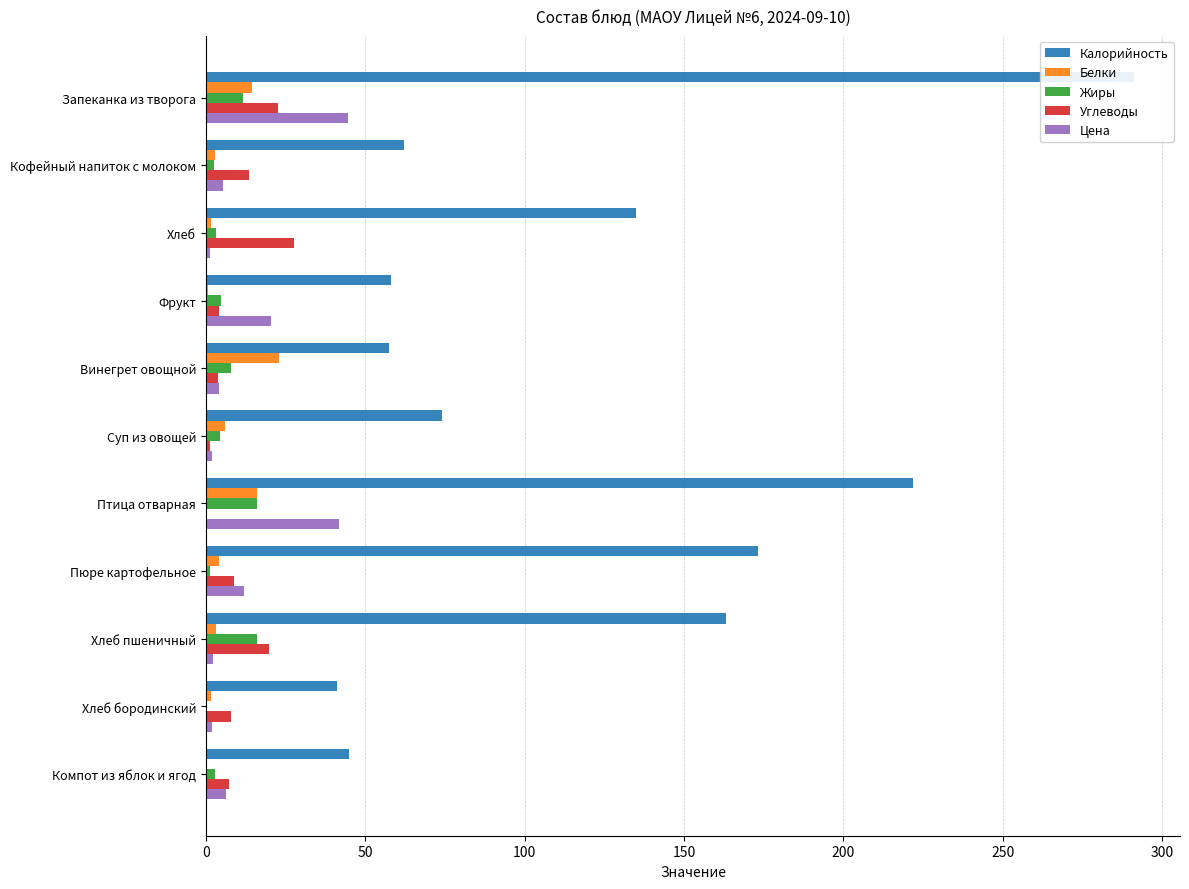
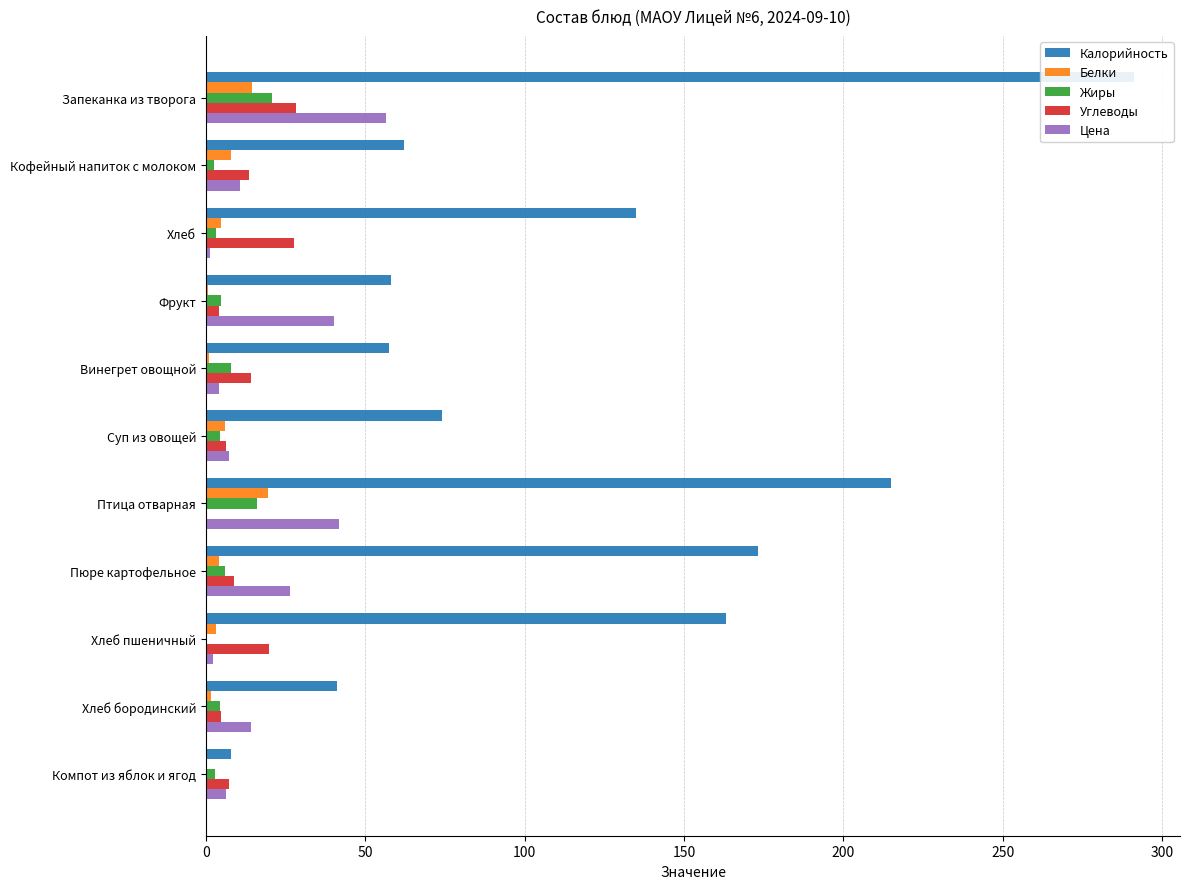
  {
    "Калорийность": {
      "Кофейный напиток с молоком": 62,
      "Хлеб": 135,
      "Фрукт": 58,
      "Винегрет овощной": 57,
      "Суп из овощей": 74,
-     "Птица отварная": 222,
+     "Птица отварная": 215,
      "Пюре картофельное": 173,
      "Хлеб пшеничный": 163,
      "Хлеб бородинский": 41,
-     "Компот из яблок и ягод": 45
+     "Компот из яблок и ягод": 8
    },
    "Белки": {
      "Запеканка из творога": 14,
-     "Кофейный напиток с молоком": 3,
-     "Хлеб": 2,
+     "Кофейный напиток с молоком": 8,
+     "Хлеб": 5,
      "Фрукт": 1,
-     "Винегрет овощной": 23,
+     "Винегрет овощной": 1,
      "Суп из овощей": 6,
-     "Птица отварная": 16,
+     "Птица отварная": 19,
      "Пюре картофельное": 4,
      "Хлеб пшеничный": 3,
      "Хлеб бородинский": 2
    },
    "Жиры": {
-     "Запеканка из творога": 12,
+     "Запеканка из творога": 21,
      "Кофейный напиток с молоком": 3,
      "Хлеб": 3,
      "Фрукт": 5,
      "Винегрет овощной": 8,
      "Суп из овощей": 5,
      "Птица отварная": 16,
-     "Пюре картофельное": 1,
-     "Хлеб пшеничный": 16,
-     "Хлеб бородинский": 0,
+     "Пюре картофельное": 6,
+     "Хлеб пшеничный": 0,
+     "Хлеб бородинский": 4,
      "Компот из яблок и ягод": 3
    },
    "Углеводы": {
-     "Запеканка из творога": 23,
+     "Запеканка из творога": 28,
      "Кофейный напиток с молоком": 14,
      "Хлеб": 28,
      "Фрукт": 4,
-     "Винегрет овощной": 4,
-     "Суп из овощей": 1,
+     "Винегрет овощной": 14,
+     "Суп из овощей": 6,
      "Пюре картофельное": 9,
      "Хлеб пшеничный": 20,
-     "Хлеб бородинский": 8,
+     "Хлеб бородинский": 5,
      "Компот из яблок и ягод": 7
    },
    "Цена": {
-     "Запеканка из творога": 45,
-     "Кофейный напиток с молоком": 5,
+     "Запеканка из творога": 57,
+     "Кофейный напиток с молоком": 11,
      "Хлеб": 1,
-     "Фрукт": 20,
+     "Фрукт": 40,
      "Винегрет овощной": 4,
-     "Суп из овощей": 2,
+     "Суп из овощей": 7,
      "Птица отварная": 42,
-     "Пюре картофельное": 12,
+     "Пюре картофельное": 26,
      "Хлеб пшеничный": 2,
-     "Хлеб бородинский": 2,
+     "Хлеб бородинский": 14,
      "Компот из яблок и ягод": 6
    }
  }
